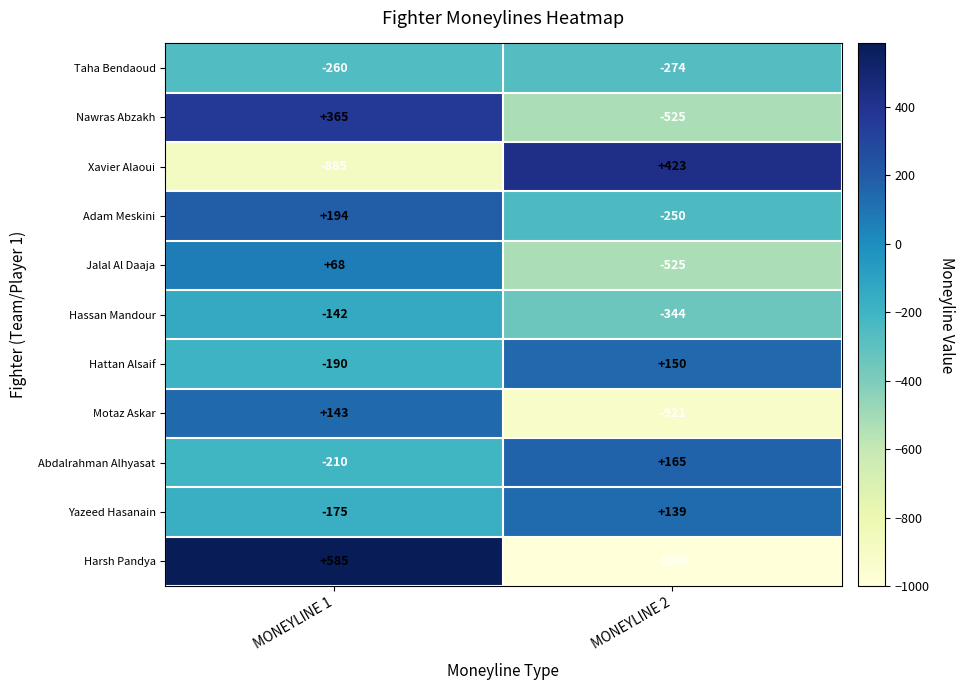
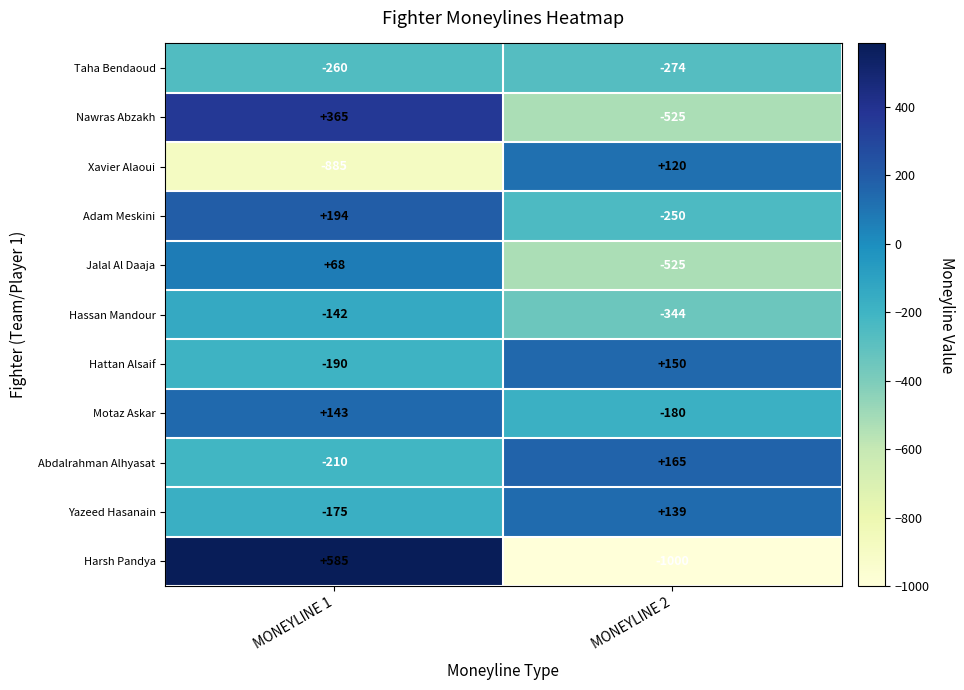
  {
    "Taha Bendaoud": {
      "MONEYLINE 1": "-260",
      "MONEYLINE 2": "-274"
    },
    "Nawras Abzakh": {
      "MONEYLINE 1": "+365",
      "MONEYLINE 2": "-525"
    },
    "Xavier Alaoui": {
      "MONEYLINE 1": "-885",
-     "MONEYLINE 2": "+423"
+     "MONEYLINE 2": "+120"
    },
    "Adam Meskini": {
      "MONEYLINE 1": "+194",
      "MONEYLINE 2": "-250"
    },
    "Jalal Al Daaja": {
      "MONEYLINE 1": "+68",
      "MONEYLINE 2": "-525"
    },
    "Hassan Mandour": {
      "MONEYLINE 1": "-142",
      "MONEYLINE 2": "-344"
    },
    "Hattan Alsaif": {
      "MONEYLINE 1": "-190",
      "MONEYLINE 2": "+150"
    },
    "Motaz Askar": {
      "MONEYLINE 1": "+143",
-     "MONEYLINE 2": "-921"
+     "MONEYLINE 2": "-180"
    },
    "Abdalrahman Alhyasat": {
      "MONEYLINE 1": "-210",
      "MONEYLINE 2": "+165"
    },
    "Yazeed Hasanain": {
      "MONEYLINE 1": "-175",
      "MONEYLINE 2": "+139"
    },
    "Harsh Pandya": {
      "MONEYLINE 1": "+585"
    }
  }
